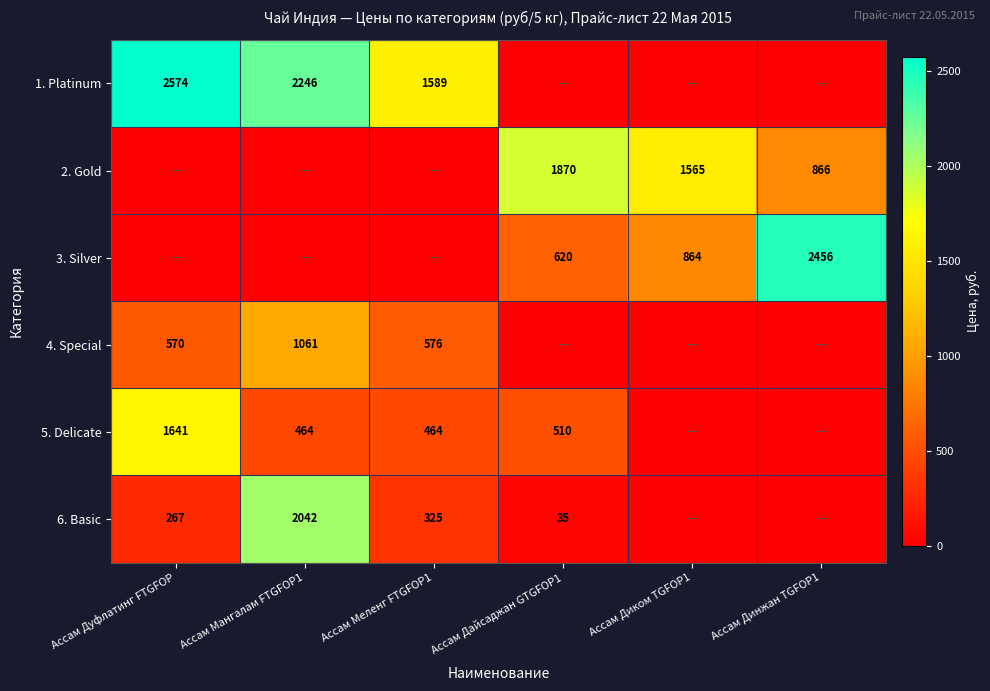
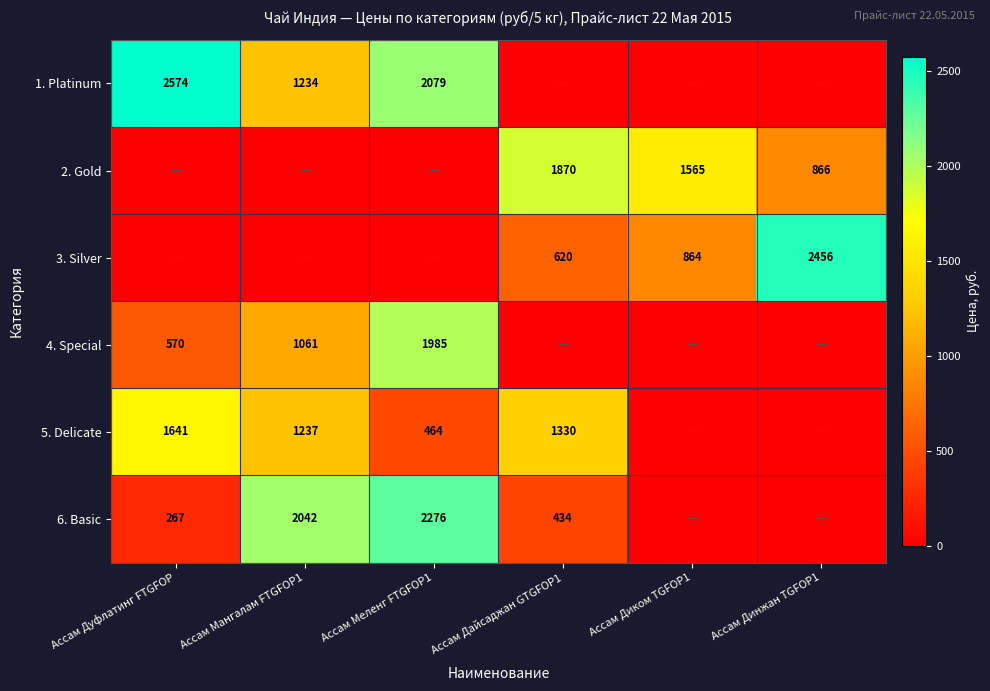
  {
    "1. Platinum": {
      "Ассам Дуфлатинг FTGFOP": 2574,
-     "Ассам Мангалам FTGFOP1": 2246,
-     "Ассам Меленг FTGFOP1": 1589
+     "Ассам Мангалам FTGFOP1": 1234,
+     "Ассам Меленг FTGFOP1": 2079
    },
    "2. Gold": {
      "Ассам Дайсаджан GTGFOP1": 1870,
      "Ассам Диком TGFOP1": 1565,
      "Ассам Динжан TGFOP1": 866
    },
    "3. Silver": {
      "Ассам Дайсаджан GTGFOP1": 620,
      "Ассам Диком TGFOP1": 864,
      "Ассам Динжан TGFOP1": 2456
    },
    "4. Special": {
      "Ассам Дуфлатинг FTGFOP": 570,
      "Ассам Мангалам FTGFOP1": 1061,
-     "Ассам Меленг FTGFOP1": 576
+     "Ассам Меленг FTGFOP1": 1985
    },
    "5. Delicate": {
      "Ассам Дуфлатинг FTGFOP": 1641,
-     "Ассам Мангалам FTGFOP1": 464,
+     "Ассам Мангалам FTGFOP1": 1237,
      "Ассам Меленг FTGFOP1": 464,
-     "Ассам Дайсаджан GTGFOP1": 510
+     "Ассам Дайсаджан GTGFOP1": 1330
    },
    "6. Basic": {
      "Ассам Дуфлатинг FTGFOP": 267,
      "Ассам Мангалам FTGFOP1": 2042,
-     "Ассам Меленг FTGFOP1": 325,
-     "Ассам Дайсаджан GTGFOP1": 35
+     "Ассам Меленг FTGFOP1": 2276,
+     "Ассам Дайсаджан GTGFOP1": 434
    }
  }
